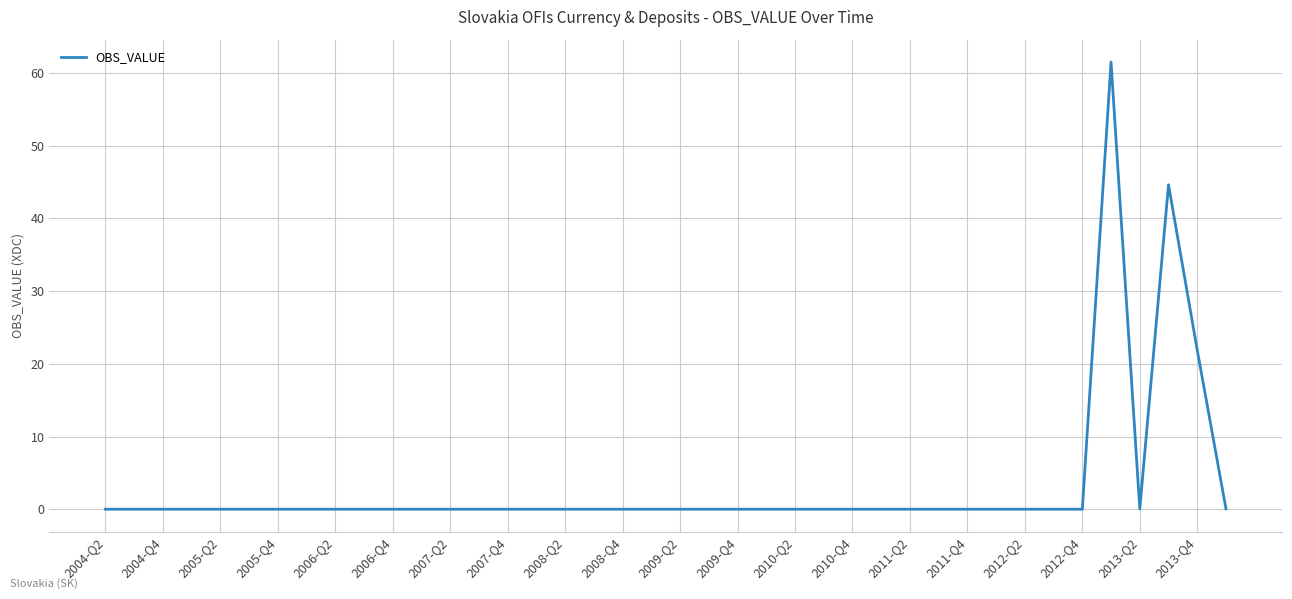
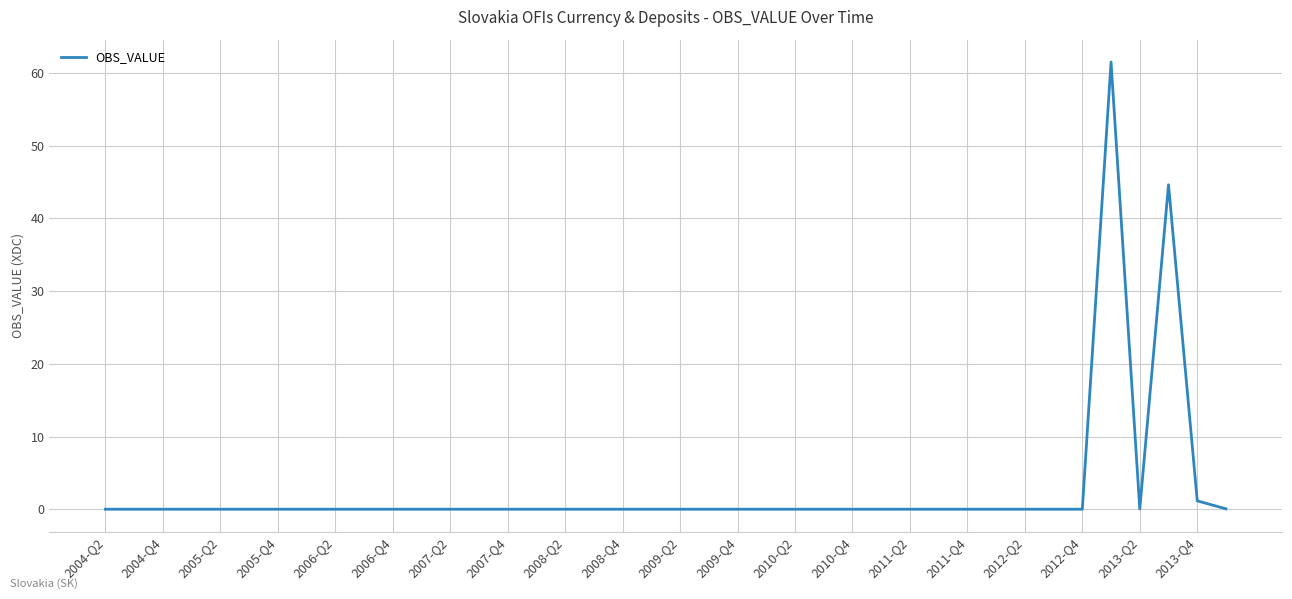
  {
    "2004-Q2": 0,
    "2004-Q4": 0,
    "2005-Q2": 0,
    "2005-Q4": 0,
    "2006-Q2": 0,
    "2006-Q4": 0,
    "2007-Q2": 0,
    "2007-Q4": 0,
    "2008-Q2": 0,
    "2008-Q4": 0,
    "2009-Q2": 0,
    "2009-Q4": 0,
    "2010-Q2": 0,
    "2010-Q4": 0,
    "2011-Q2": 0,
    "2011-Q4": 0,
    "2012-Q2": 0,
    "2012-Q4": 0,
    "2013-Q2": 0,
-   "2013-Q4": 22
+   "2013-Q4": 1
  }
